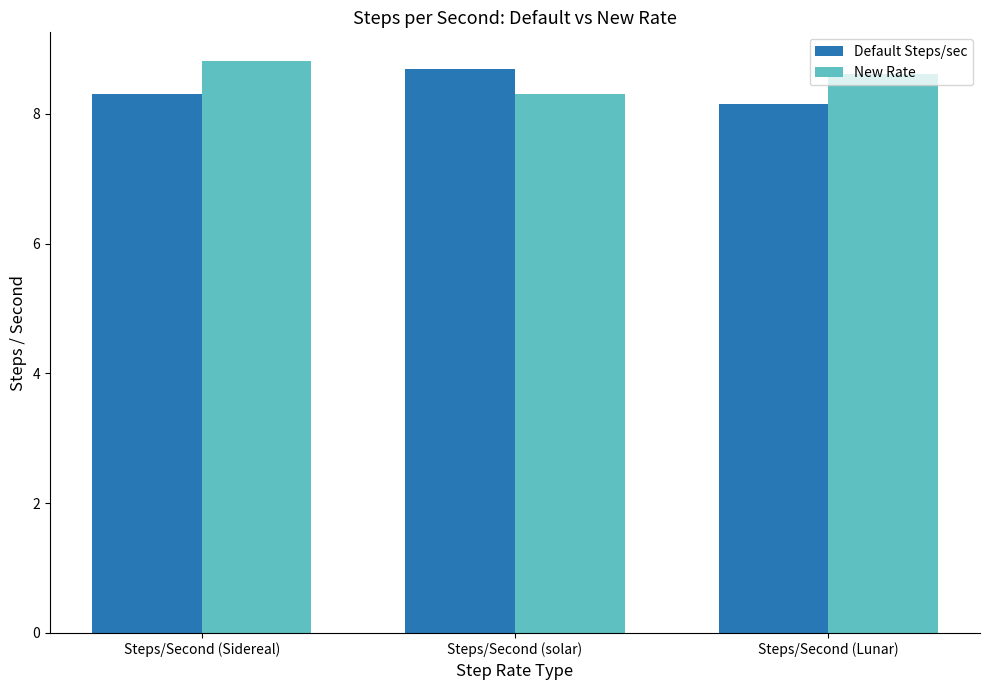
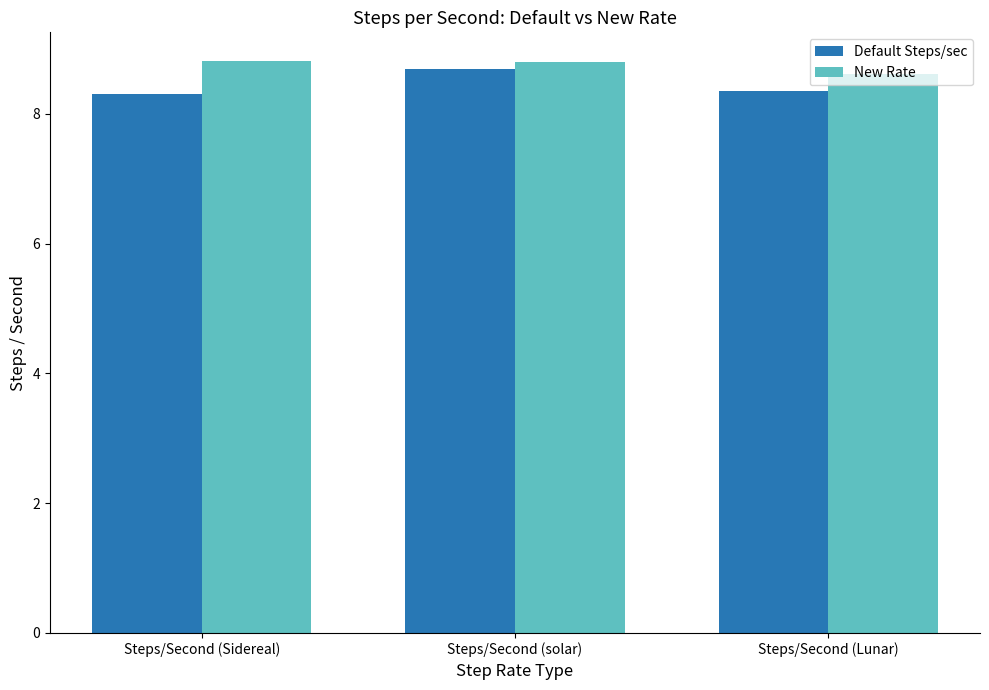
  {
    "Default Steps/sec": {
      "Steps/Second (Sidereal)": 8.3,
      "Steps/Second (solar)": 8.7,
-     "Steps/Second (Lunar)": 8.2
+     "Steps/Second (Lunar)": 8.4
    },
    "New Rate": {
      "Steps/Second (Sidereal)": 8.8,
-     "Steps/Second (solar)": 8.3
+     "Steps/Second (solar)": 8.8
    }
  }
